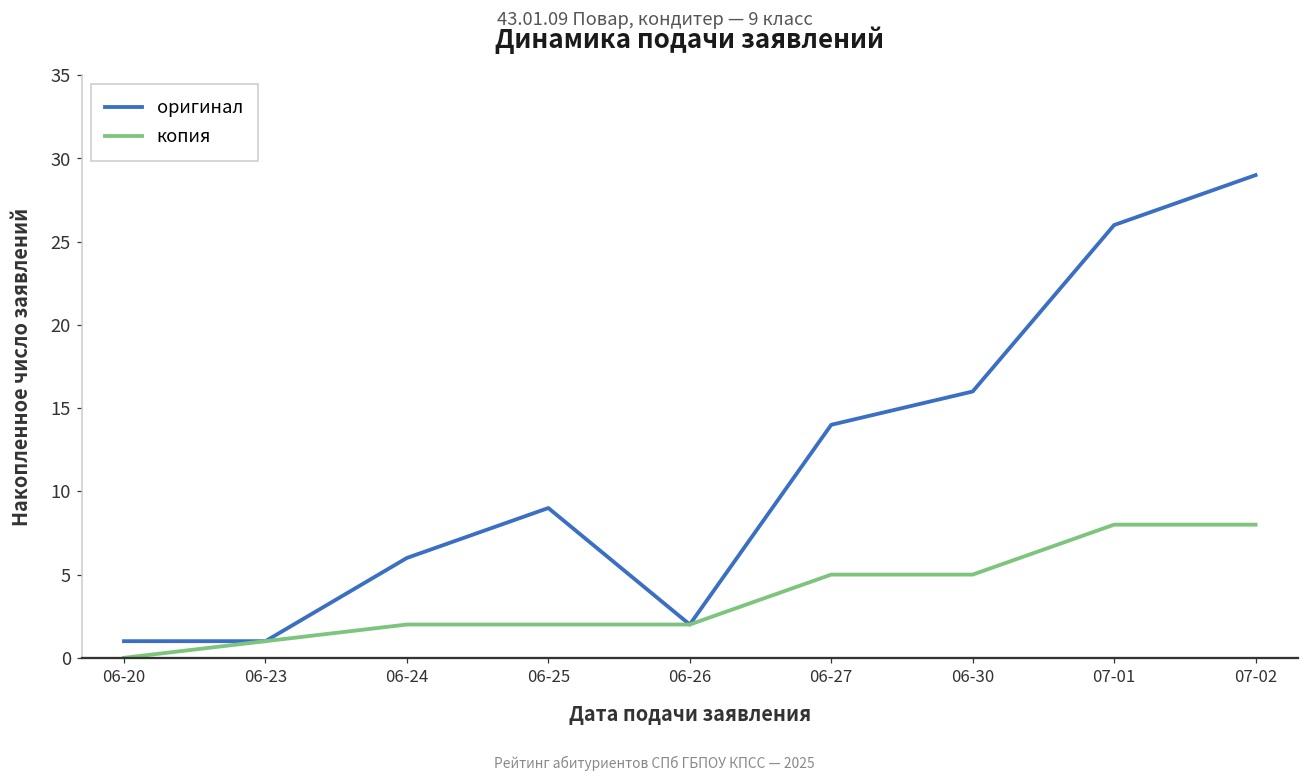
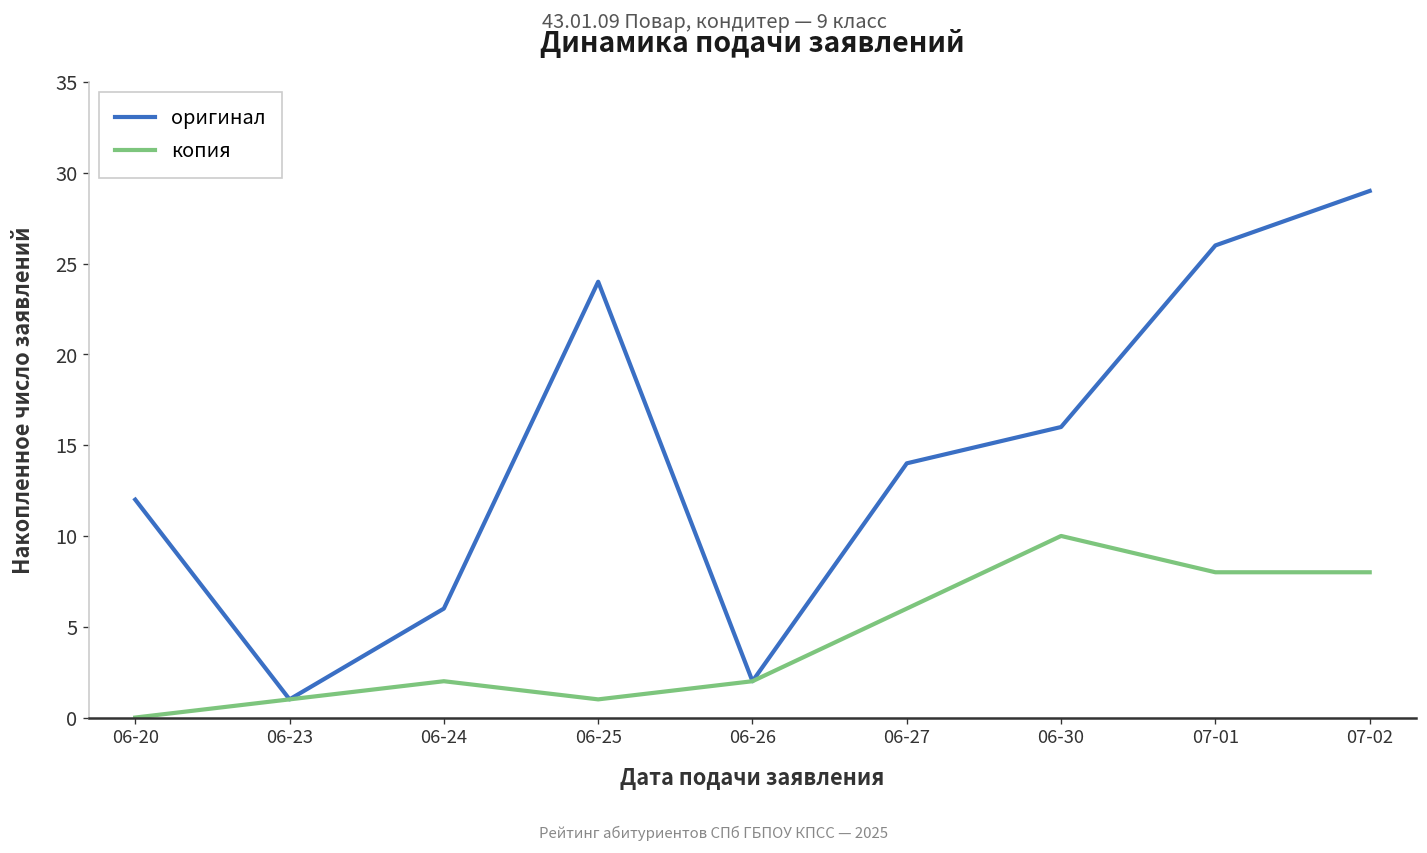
  {
    "оригинал": {
-     "06-20": 1,
+     "06-20": 12,
      "06-24": 6,
-     "06-25": 9,
+     "06-25": 24,
      "06-27": 14,
      "06-30": 16,
      "07-01": 26,
      "07-02": 29
    },
    "копия": {
      "06-20": 0,
      "06-24": 2,
-     "06-25": 2,
-     "06-27": 5,
-     "06-30": 5,
+     "06-25": 1,
+     "06-27": 6,
+     "06-30": 10,
      "07-01": 8,
      "07-02": 8
    }
  }
